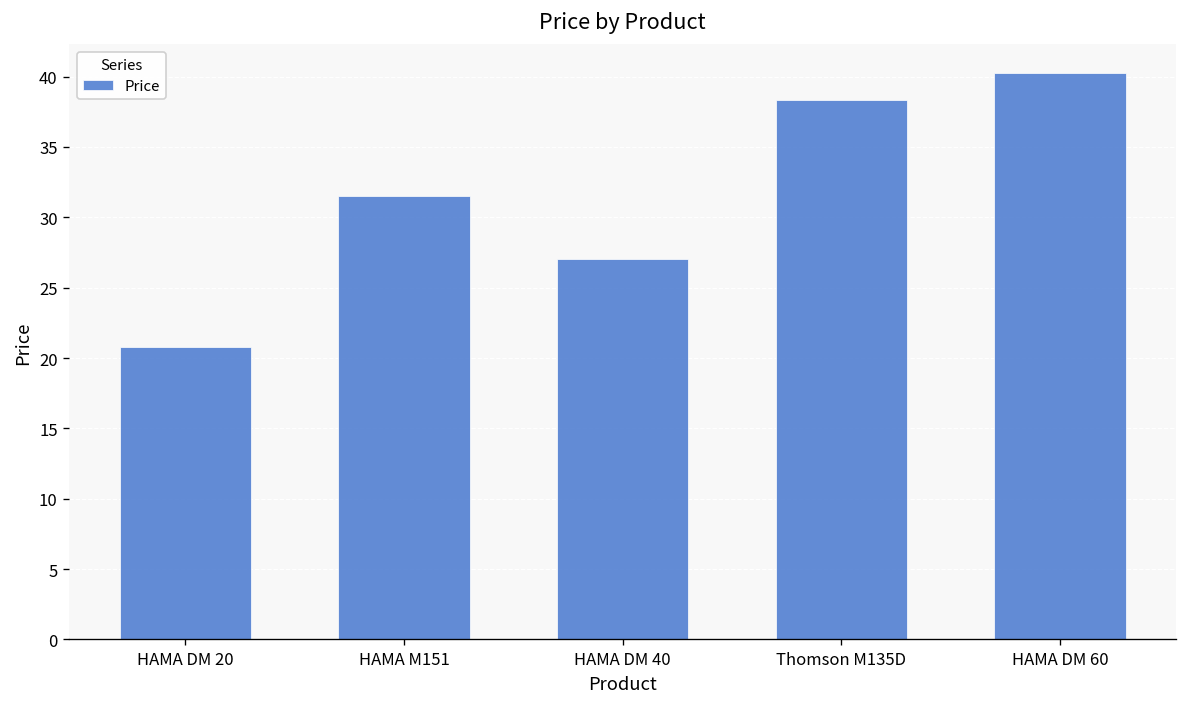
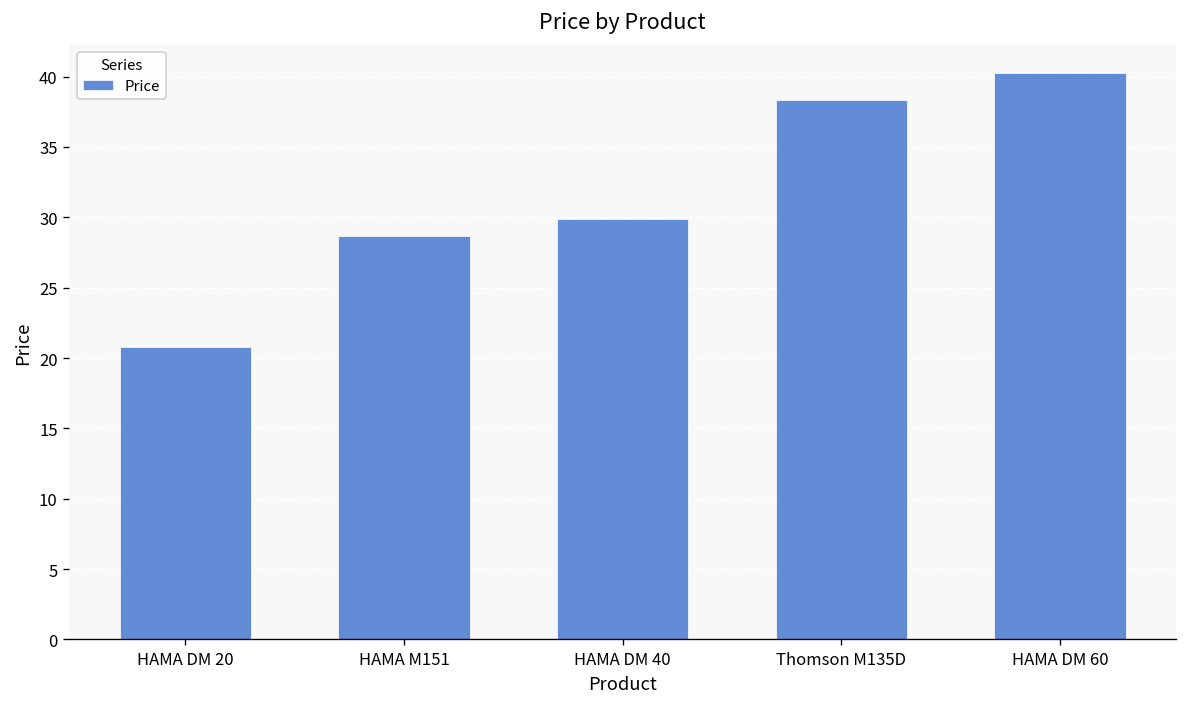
  {
    "HAMA DM 20": 20.8,
-   "HAMA M151": 31.5,
-   "HAMA DM 40": 27.0,
+   "HAMA M151": 28.6,
+   "HAMA DM 40": 29.9,
    "Thomson M135D": 38.3,
    "HAMA DM 60": 40.3
  }
